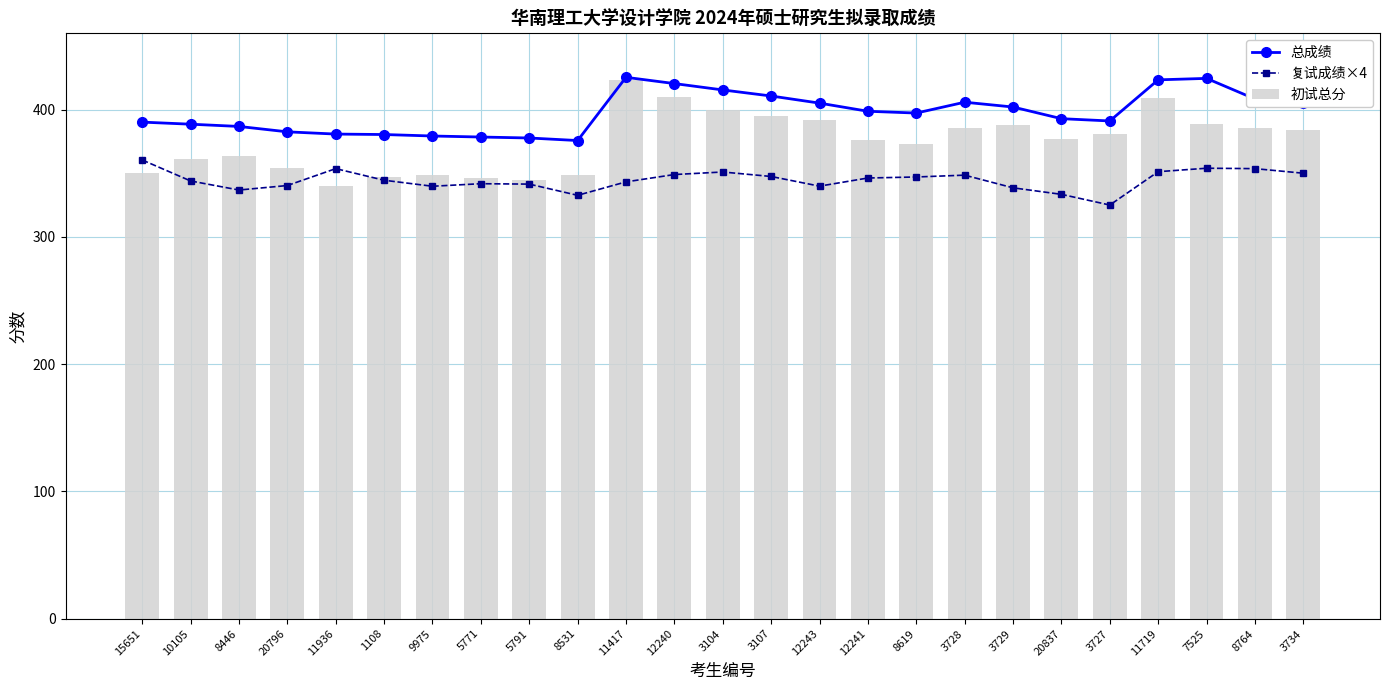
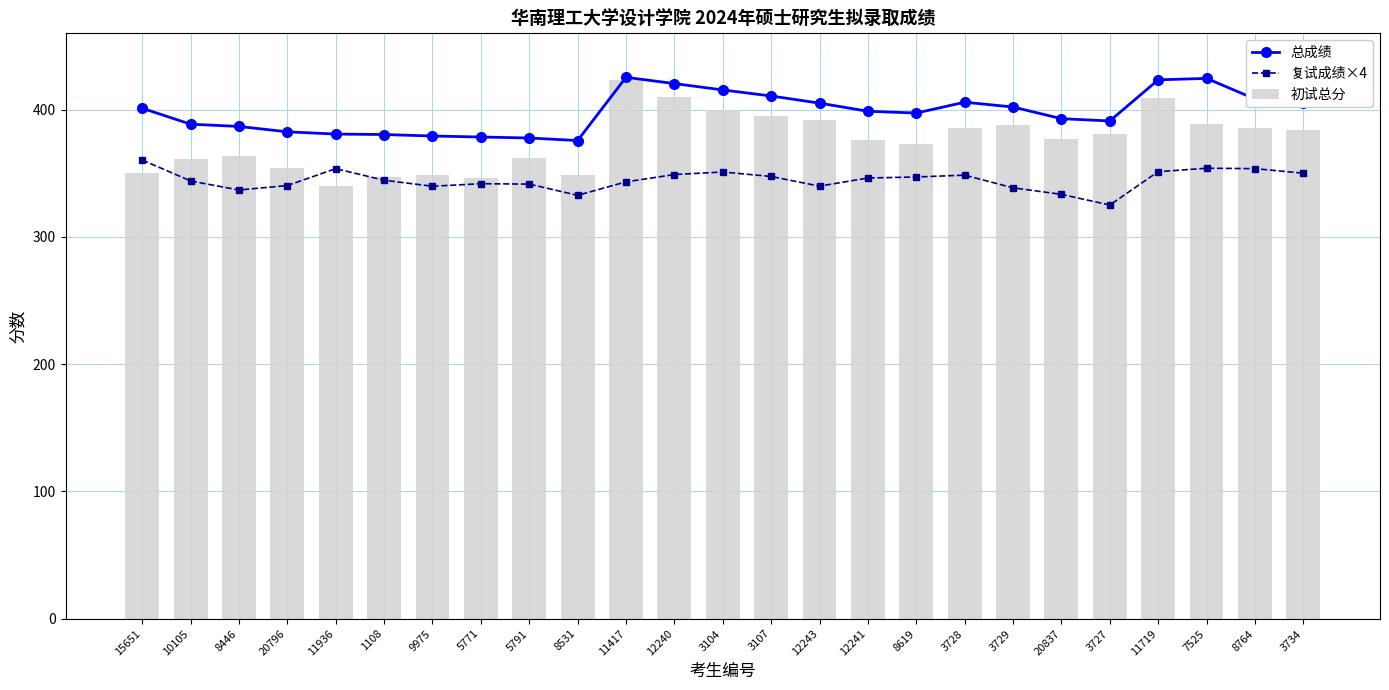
  {
    "总成绩": {
-     "15651": 390,
+     "15651": 401,
      "10105": 389,
      "8446": 387,
      "20796": 383,
      "11936": 381,
      "1108": 380,
      "9975": 379,
      "5771": 379,
      "5791": 378,
      "8531": 376,
      "11417": 425,
      "12240": 421,
      "3104": 416,
      "3107": 411,
      "12243": 405,
      "12241": 399,
      "8619": 397,
      "3728": 406,
      "3729": 402,
      "20837": 393,
      "3727": 391,
      "11719": 423,
      "7525": 425
    },
    "初试总分": {
      "15651": 350,
      "10105": 361,
      "8446": 364,
      "20796": 354,
      "11936": 340,
      "1108": 347,
      "9975": 349,
      "5771": 346,
-     "5791": 345,
+     "5791": 362,
      "8531": 349,
      "11417": 423,
      "12240": 410,
      "3104": 400,
      "3107": 395,
      "12243": 392,
      "12241": 376,
      "8619": 373,
      "3728": 386,
      "3729": 388,
      "20837": 377,
      "3727": 381,
      "11719": 409,
      "7525": 389,
      "8764": 386,
      "3734": 384
    },
    "复试成绩×4": {
      "15651": 360,
      "10105": 344,
      "8446": 337,
      "20796": 340,
      "11936": 354,
      "1108": 345,
      "9975": 340,
      "5771": 342,
      "5791": 342,
      "8531": 333,
      "11417": 343,
      "12240": 349,
      "3104": 351,
      "3107": 348,
      "12243": 340,
      "12241": 346,
      "8619": 347,
      "3728": 349,
      "3729": 339,
      "20837": 333,
      "3727": 325,
      "11719": 351,
      "7525": 354,
      "8764": 354,
      "3734": 350
    }
  }
